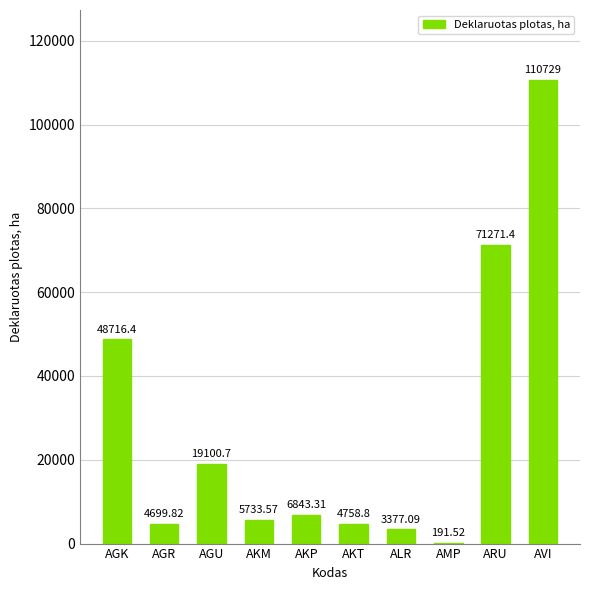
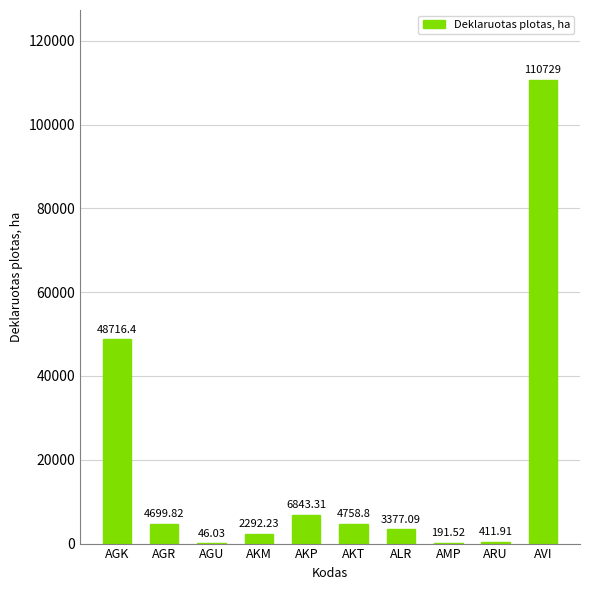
  {
    "AGK": 48716.4,
    "AGR": 4699.82,
-   "AGU": 19100.7,
-   "AKM": 5733.57,
+   "AGU": 46.03,
+   "AKM": 2292.23,
    "AKP": 6843.31,
    "AKT": 4758.8,
    "ALR": 3377.09,
    "AMP": 191.52,
-   "ARU": 71271.4,
+   "ARU": 411.91,
    "AVI": 110729
  }
